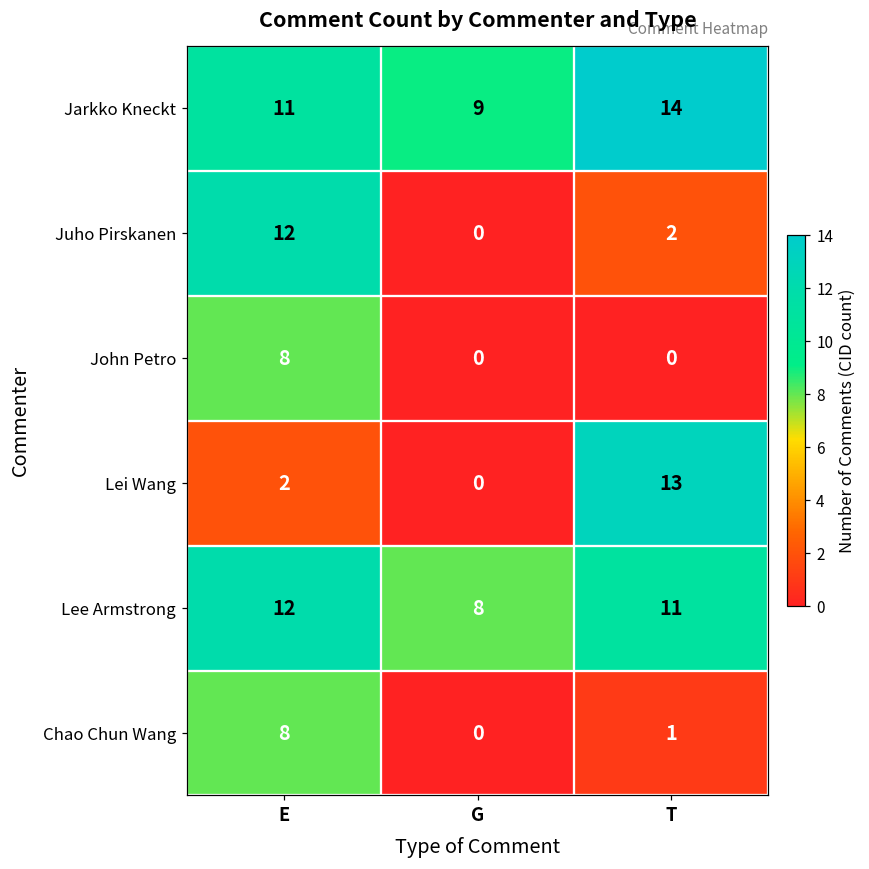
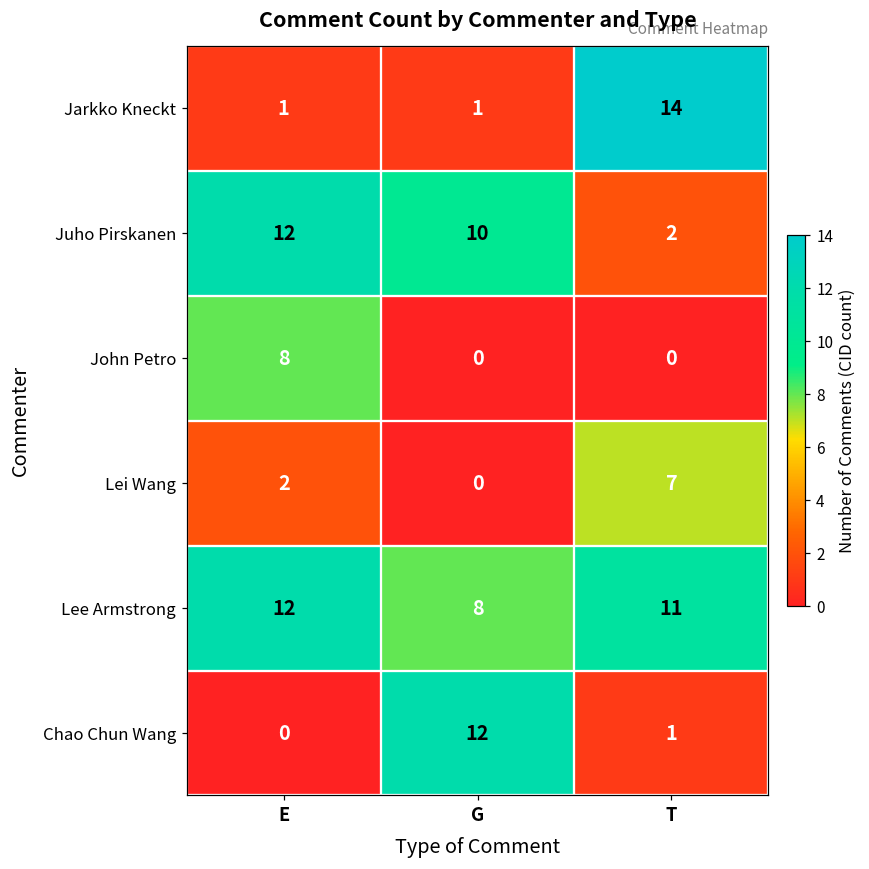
  {
    "Jarkko Kneckt": {
-     "E": 11,
-     "G": 9,
+     "E": 1,
+     "G": 1,
      "T": 14
    },
    "Juho Pirskanen": {
      "E": 12,
-     "G": 0,
+     "G": 10,
      "T": 2
    },
    "John Petro": {
      "E": 8,
      "G": 0,
      "T": 0
    },
    "Lei Wang": {
      "E": 2,
      "G": 0,
-     "T": 13
+     "T": 7
    },
    "Lee Armstrong": {
      "E": 12,
      "G": 8,
      "T": 11
    },
    "Chao Chun Wang": {
-     "E": 8,
-     "G": 0,
+     "E": 0,
+     "G": 12,
      "T": 1
    }
  }
